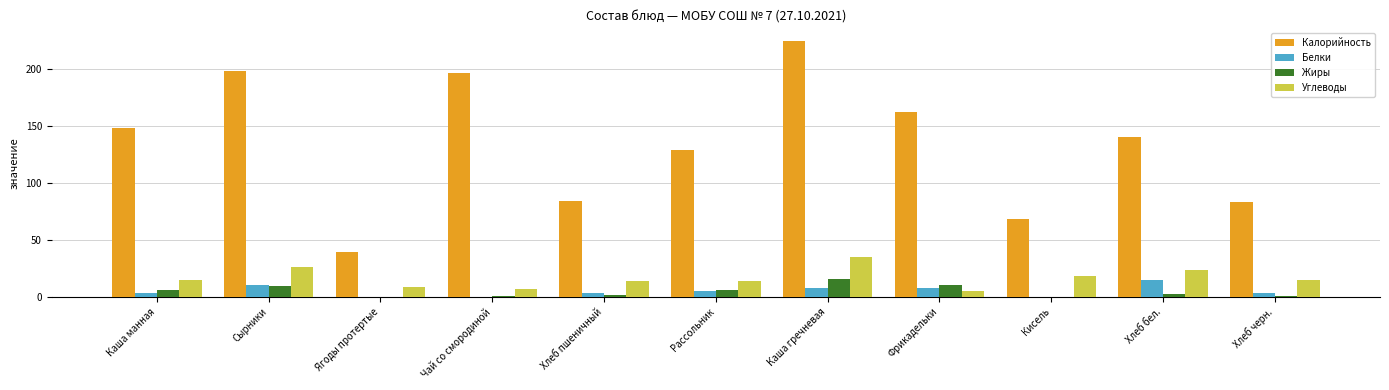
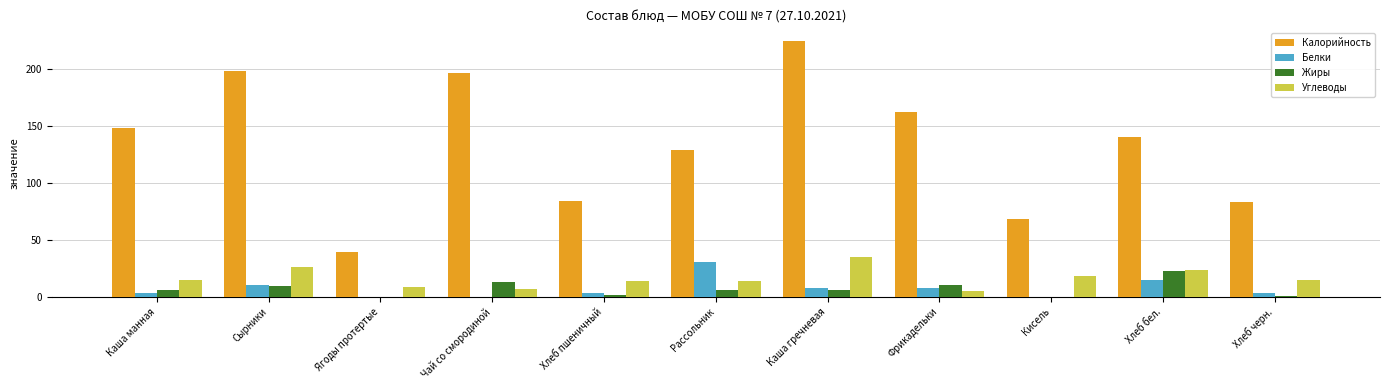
  {
    "Калорийность": {
      "Каша манная": 148,
      "Сырники": 198,
      "Ягоды протертые": 39,
      "Чай со смородиной": 196,
      "Хлеб пшеничный": 84,
      "Рассольник": 129,
      "Каша гречневая": 224,
      "Фрикадельки": 162,
      "Кисель": 68,
      "Хлеб бел.": 140,
      "Хлеб черн.": 83
    },
    "Белки": {
      "Каша манная": 3,
      "Сырники": 10,
      "Хлеб пшеничный": 3,
-     "Рассольник": 5,
+     "Рассольник": 31,
      "Каша гречневая": 8,
      "Фрикадельки": 8,
      "Кисель": 0,
      "Хлеб бел.": 14,
      "Хлеб черн.": 3
    },
    "Жиры": {
      "Каша манная": 6,
      "Сырники": 9,
-     "Чай со смородиной": 1,
+     "Чай со смородиной": 13,
      "Рассольник": 6,
-     "Каша гречневая": 16,
+     "Каша гречневая": 6,
      "Фрикадельки": 11,
      "Кисель": 0,
-     "Хлеб бел.": 3
+     "Хлеб бел.": 23
    },
    "Углеводы": {
      "Каша манная": 15,
      "Сырники": 26,
      "Ягоды протертые": 9,
      "Чай со смородиной": 6,
      "Хлеб пшеничный": 14,
      "Рассольник": 14,
      "Каша гречневая": 35,
      "Фрикадельки": 5,
      "Кисель": 18,
      "Хлеб бел.": 24,
      "Хлеб черн.": 15
    }
  }
